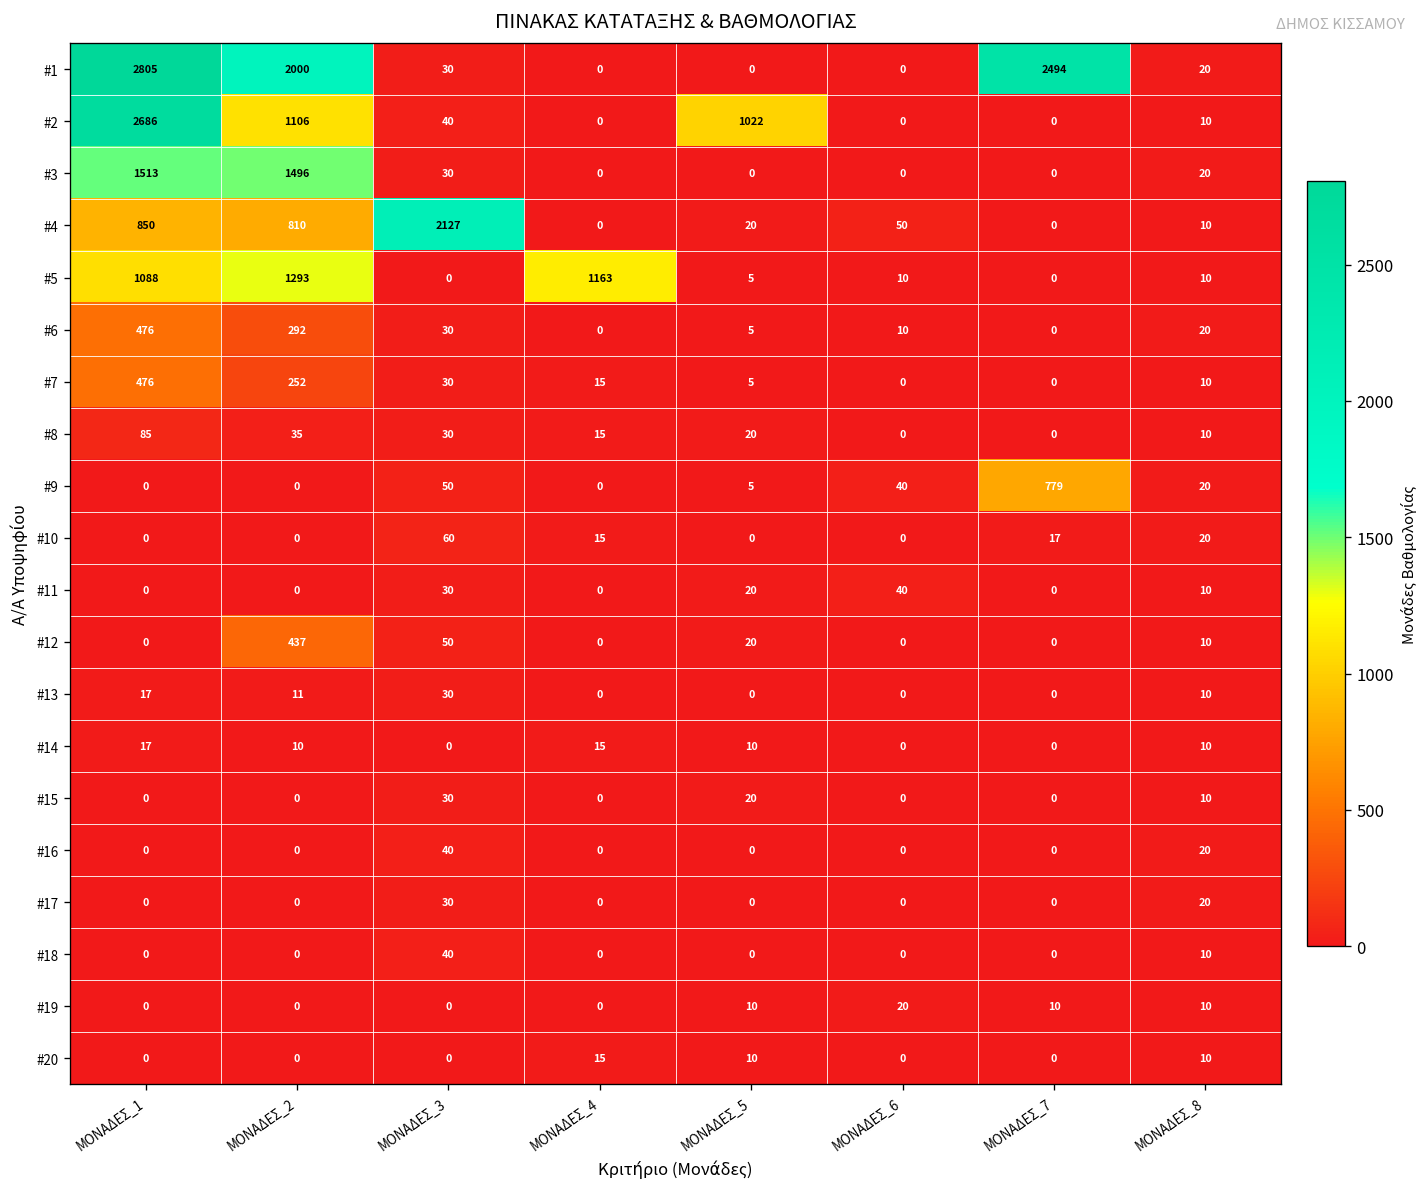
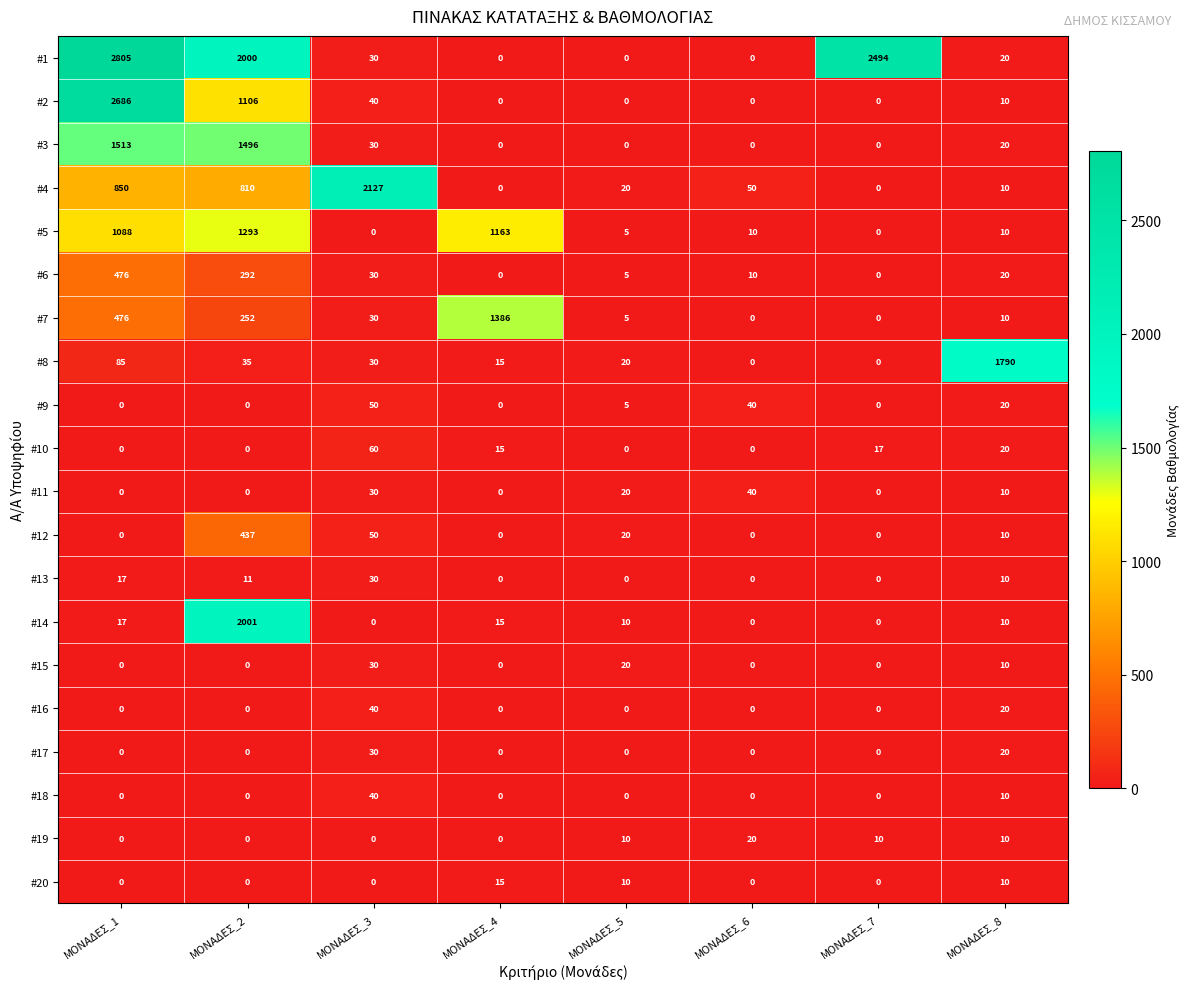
  {
    "#1": {
      "ΜΟΝΑΔΕΣ_1": 2805,
      "ΜΟΝΑΔΕΣ_2": 2000,
      "ΜΟΝΑΔΕΣ_3": 30,
      "ΜΟΝΑΔΕΣ_4": 0,
      "ΜΟΝΑΔΕΣ_5": 0,
      "ΜΟΝΑΔΕΣ_6": 0,
      "ΜΟΝΑΔΕΣ_7": 2494,
      "ΜΟΝΑΔΕΣ_8": 20
    },
    "#2": {
      "ΜΟΝΑΔΕΣ_1": 2686,
      "ΜΟΝΑΔΕΣ_2": 1106,
      "ΜΟΝΑΔΕΣ_3": 40,
      "ΜΟΝΑΔΕΣ_4": 0,
-     "ΜΟΝΑΔΕΣ_5": 1022,
+     "ΜΟΝΑΔΕΣ_5": 0,
      "ΜΟΝΑΔΕΣ_6": 0,
      "ΜΟΝΑΔΕΣ_7": 0,
      "ΜΟΝΑΔΕΣ_8": 10
    },
    "#3": {
      "ΜΟΝΑΔΕΣ_1": 1513,
      "ΜΟΝΑΔΕΣ_2": 1496,
      "ΜΟΝΑΔΕΣ_3": 30,
      "ΜΟΝΑΔΕΣ_4": 0,
      "ΜΟΝΑΔΕΣ_5": 0,
      "ΜΟΝΑΔΕΣ_6": 0,
      "ΜΟΝΑΔΕΣ_7": 0,
      "ΜΟΝΑΔΕΣ_8": 20
    },
    "#4": {
      "ΜΟΝΑΔΕΣ_1": 850,
      "ΜΟΝΑΔΕΣ_2": 810,
      "ΜΟΝΑΔΕΣ_3": 2127,
      "ΜΟΝΑΔΕΣ_4": 0,
      "ΜΟΝΑΔΕΣ_5": 20,
      "ΜΟΝΑΔΕΣ_6": 50,
      "ΜΟΝΑΔΕΣ_7": 0,
      "ΜΟΝΑΔΕΣ_8": 10
    },
    "#5": {
      "ΜΟΝΑΔΕΣ_1": 1088,
      "ΜΟΝΑΔΕΣ_2": 1293,
      "ΜΟΝΑΔΕΣ_3": 0,
      "ΜΟΝΑΔΕΣ_4": 1163,
      "ΜΟΝΑΔΕΣ_5": 5,
      "ΜΟΝΑΔΕΣ_6": 10,
      "ΜΟΝΑΔΕΣ_7": 0,
      "ΜΟΝΑΔΕΣ_8": 10
    },
    "#6": {
      "ΜΟΝΑΔΕΣ_1": 476,
      "ΜΟΝΑΔΕΣ_2": 292,
      "ΜΟΝΑΔΕΣ_3": 30,
      "ΜΟΝΑΔΕΣ_4": 0,
      "ΜΟΝΑΔΕΣ_5": 5,
      "ΜΟΝΑΔΕΣ_6": 10,
      "ΜΟΝΑΔΕΣ_7": 0,
      "ΜΟΝΑΔΕΣ_8": 20
    },
    "#7": {
      "ΜΟΝΑΔΕΣ_1": 476,
      "ΜΟΝΑΔΕΣ_2": 252,
      "ΜΟΝΑΔΕΣ_3": 30,
-     "ΜΟΝΑΔΕΣ_4": 15,
+     "ΜΟΝΑΔΕΣ_4": 1386,
      "ΜΟΝΑΔΕΣ_5": 5,
      "ΜΟΝΑΔΕΣ_6": 0,
      "ΜΟΝΑΔΕΣ_7": 0,
      "ΜΟΝΑΔΕΣ_8": 10
    },
    "#8": {
      "ΜΟΝΑΔΕΣ_1": 85,
      "ΜΟΝΑΔΕΣ_2": 35,
      "ΜΟΝΑΔΕΣ_3": 30,
      "ΜΟΝΑΔΕΣ_4": 15,
      "ΜΟΝΑΔΕΣ_5": 20,
      "ΜΟΝΑΔΕΣ_6": 0,
      "ΜΟΝΑΔΕΣ_7": 0,
-     "ΜΟΝΑΔΕΣ_8": 10
+     "ΜΟΝΑΔΕΣ_8": 1790
    },
    "#9": {
      "ΜΟΝΑΔΕΣ_1": 0,
      "ΜΟΝΑΔΕΣ_2": 0,
      "ΜΟΝΑΔΕΣ_3": 50,
      "ΜΟΝΑΔΕΣ_4": 0,
      "ΜΟΝΑΔΕΣ_5": 5,
      "ΜΟΝΑΔΕΣ_6": 40,
-     "ΜΟΝΑΔΕΣ_7": 779,
+     "ΜΟΝΑΔΕΣ_7": 0,
      "ΜΟΝΑΔΕΣ_8": 20
    },
    "#10": {
      "ΜΟΝΑΔΕΣ_1": 0,
      "ΜΟΝΑΔΕΣ_2": 0,
      "ΜΟΝΑΔΕΣ_3": 60,
      "ΜΟΝΑΔΕΣ_4": 15,
      "ΜΟΝΑΔΕΣ_5": 0,
      "ΜΟΝΑΔΕΣ_6": 0,
      "ΜΟΝΑΔΕΣ_7": 17,
      "ΜΟΝΑΔΕΣ_8": 20
    },
    "#11": {
      "ΜΟΝΑΔΕΣ_1": 0,
      "ΜΟΝΑΔΕΣ_2": 0,
      "ΜΟΝΑΔΕΣ_3": 30,
      "ΜΟΝΑΔΕΣ_4": 0,
      "ΜΟΝΑΔΕΣ_5": 20,
      "ΜΟΝΑΔΕΣ_6": 40,
      "ΜΟΝΑΔΕΣ_7": 0,
      "ΜΟΝΑΔΕΣ_8": 10
    },
    "#12": {
      "ΜΟΝΑΔΕΣ_1": 0,
      "ΜΟΝΑΔΕΣ_2": 437,
      "ΜΟΝΑΔΕΣ_3": 50,
      "ΜΟΝΑΔΕΣ_4": 0,
      "ΜΟΝΑΔΕΣ_5": 20,
      "ΜΟΝΑΔΕΣ_6": 0,
      "ΜΟΝΑΔΕΣ_7": 0,
      "ΜΟΝΑΔΕΣ_8": 10
    },
    "#13": {
      "ΜΟΝΑΔΕΣ_1": 17,
      "ΜΟΝΑΔΕΣ_2": 11,
      "ΜΟΝΑΔΕΣ_3": 30,
      "ΜΟΝΑΔΕΣ_4": 0,
      "ΜΟΝΑΔΕΣ_5": 0,
      "ΜΟΝΑΔΕΣ_6": 0,
      "ΜΟΝΑΔΕΣ_7": 0,
      "ΜΟΝΑΔΕΣ_8": 10
    },
    "#14": {
      "ΜΟΝΑΔΕΣ_1": 17,
-     "ΜΟΝΑΔΕΣ_2": 10,
+     "ΜΟΝΑΔΕΣ_2": 2001,
      "ΜΟΝΑΔΕΣ_3": 0,
      "ΜΟΝΑΔΕΣ_4": 15,
      "ΜΟΝΑΔΕΣ_5": 10,
      "ΜΟΝΑΔΕΣ_6": 0,
      "ΜΟΝΑΔΕΣ_7": 0,
      "ΜΟΝΑΔΕΣ_8": 10
    },
    "#15": {
      "ΜΟΝΑΔΕΣ_1": 0,
      "ΜΟΝΑΔΕΣ_2": 0,
      "ΜΟΝΑΔΕΣ_3": 30,
      "ΜΟΝΑΔΕΣ_4": 0,
      "ΜΟΝΑΔΕΣ_5": 20,
      "ΜΟΝΑΔΕΣ_6": 0,
      "ΜΟΝΑΔΕΣ_7": 0,
      "ΜΟΝΑΔΕΣ_8": 10
    },
    "#16": {
      "ΜΟΝΑΔΕΣ_1": 0,
      "ΜΟΝΑΔΕΣ_2": 0,
      "ΜΟΝΑΔΕΣ_3": 40,
      "ΜΟΝΑΔΕΣ_4": 0,
      "ΜΟΝΑΔΕΣ_5": 0,
      "ΜΟΝΑΔΕΣ_6": 0,
      "ΜΟΝΑΔΕΣ_7": 0,
      "ΜΟΝΑΔΕΣ_8": 20
    },
    "#17": {
      "ΜΟΝΑΔΕΣ_1": 0,
      "ΜΟΝΑΔΕΣ_2": 0,
      "ΜΟΝΑΔΕΣ_3": 30,
      "ΜΟΝΑΔΕΣ_4": 0,
      "ΜΟΝΑΔΕΣ_5": 0,
      "ΜΟΝΑΔΕΣ_6": 0,
      "ΜΟΝΑΔΕΣ_7": 0,
      "ΜΟΝΑΔΕΣ_8": 20
    },
    "#18": {
      "ΜΟΝΑΔΕΣ_1": 0,
      "ΜΟΝΑΔΕΣ_2": 0,
      "ΜΟΝΑΔΕΣ_3": 40,
      "ΜΟΝΑΔΕΣ_4": 0,
      "ΜΟΝΑΔΕΣ_5": 0,
      "ΜΟΝΑΔΕΣ_6": 0,
      "ΜΟΝΑΔΕΣ_7": 0,
      "ΜΟΝΑΔΕΣ_8": 10
    },
    "#19": {
      "ΜΟΝΑΔΕΣ_1": 0,
      "ΜΟΝΑΔΕΣ_2": 0,
      "ΜΟΝΑΔΕΣ_3": 0,
      "ΜΟΝΑΔΕΣ_4": 0,
      "ΜΟΝΑΔΕΣ_5": 10,
      "ΜΟΝΑΔΕΣ_6": 20,
      "ΜΟΝΑΔΕΣ_7": 10,
      "ΜΟΝΑΔΕΣ_8": 10
    },
    "#20": {
      "ΜΟΝΑΔΕΣ_1": 0,
      "ΜΟΝΑΔΕΣ_2": 0,
      "ΜΟΝΑΔΕΣ_3": 0,
      "ΜΟΝΑΔΕΣ_4": 15,
      "ΜΟΝΑΔΕΣ_5": 10,
      "ΜΟΝΑΔΕΣ_6": 0,
      "ΜΟΝΑΔΕΣ_7": 0,
      "ΜΟΝΑΔΕΣ_8": 10
    }
  }
